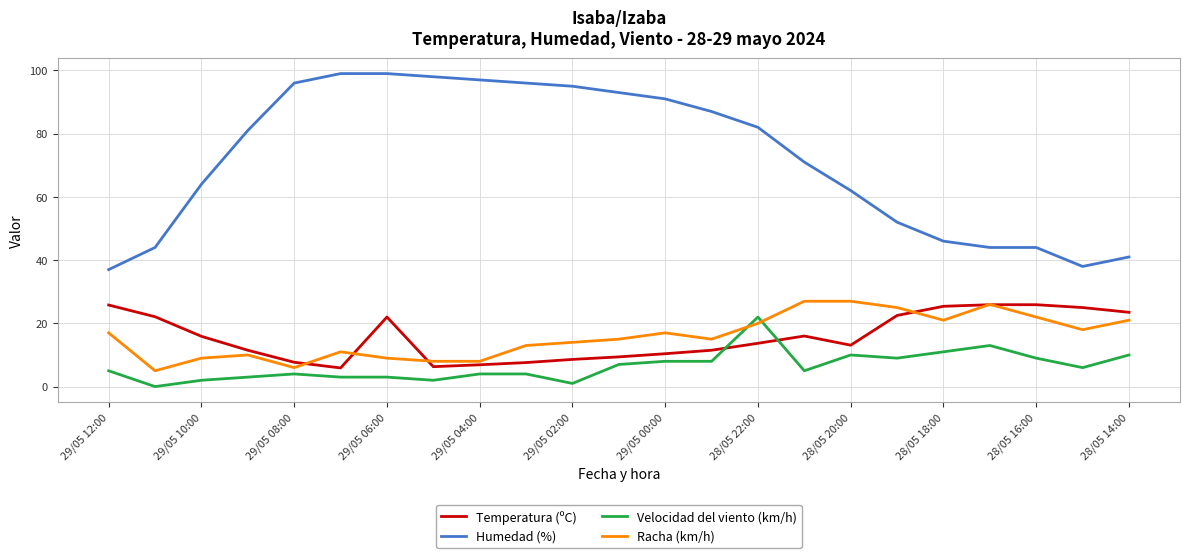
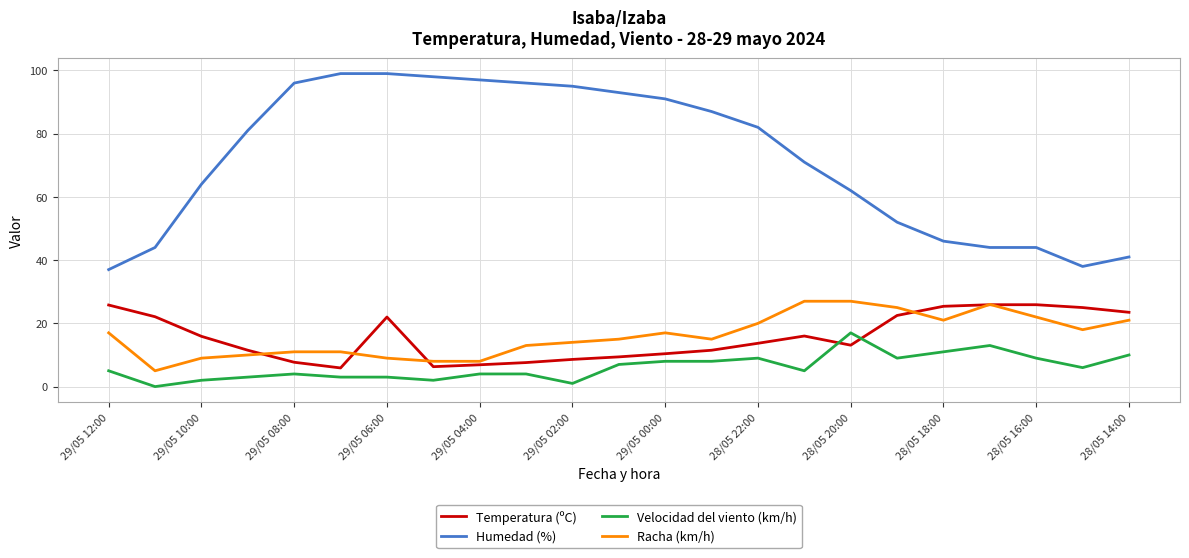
  {
    "Temperatura (ºC)": {
      "29/05 12:00": 26,
      "29/05 10:00": 16,
      "29/05 08:00": 8,
      "29/05 06:00": 22,
      "29/05 04:00": 7,
      "29/05 02:00": 9,
      "29/05 00:00": 10,
      "28/05 22:00": 14,
      "28/05 20:00": 13,
      "28/05 18:00": 25,
      "28/05 16:00": 26,
      "28/05 14:00": 24
    },
    "Humedad (%)": {
      "29/05 12:00": 37,
      "29/05 10:00": 64,
      "29/05 08:00": 96,
      "29/05 06:00": 99,
      "29/05 04:00": 97,
      "29/05 02:00": 95,
      "29/05 00:00": 91,
      "28/05 22:00": 82,
      "28/05 20:00": 62,
      "28/05 18:00": 46,
      "28/05 16:00": 44,
      "28/05 14:00": 41
    },
    "Velocidad del viento (km/h)": {
      "29/05 12:00": 5,
      "29/05 10:00": 2,
      "29/05 08:00": 4,
      "29/05 06:00": 3,
      "29/05 04:00": 4,
      "29/05 02:00": 1,
      "29/05 00:00": 8,
-     "28/05 22:00": 22,
-     "28/05 20:00": 10,
+     "28/05 22:00": 9,
+     "28/05 20:00": 17,
      "28/05 18:00": 11,
      "28/05 16:00": 9,
      "28/05 14:00": 10
    },
    "Racha (km/h)": {
      "29/05 12:00": 17,
      "29/05 10:00": 9,
-     "29/05 08:00": 6,
+     "29/05 08:00": 11,
      "29/05 06:00": 9,
      "29/05 04:00": 8,
      "29/05 02:00": 14,
      "29/05 00:00": 17,
      "28/05 22:00": 20,
      "28/05 20:00": 27,
      "28/05 18:00": 21,
      "28/05 16:00": 22,
      "28/05 14:00": 21
    }
  }
